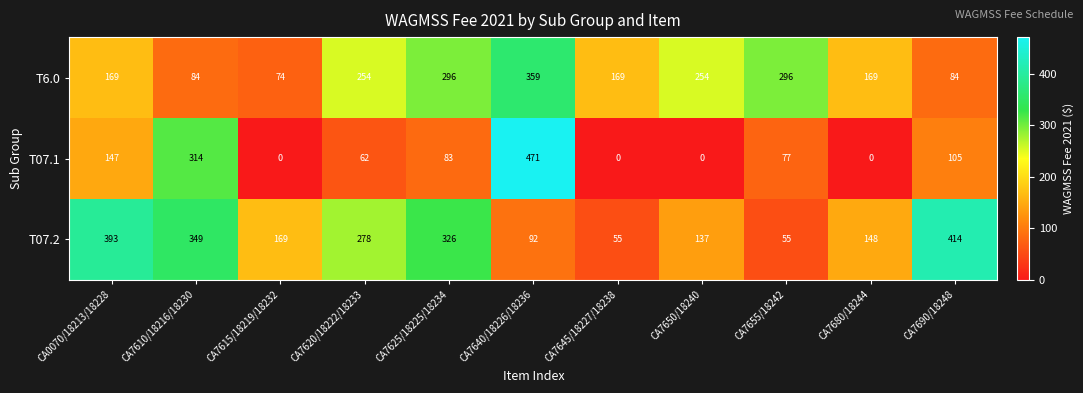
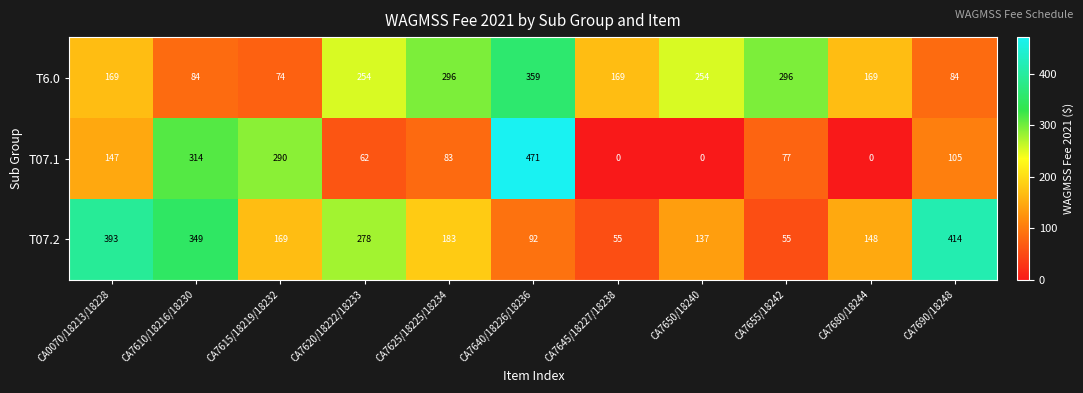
  {
    "T6.0": {
      "CA0070/18213/18228": 169,
      "CA7610/18216/18230": 84,
      "CA7615/18219/18232": 74,
      "CA7620/18222/18233": 254,
      "CA7625/18225/18234": 296,
      "CA7640/18226/18236": 359,
      "CA7645/18227/18238": 169,
      "CA7650/18240": 254,
      "CA7655/18242": 296,
      "CA7680/18244": 169,
      "CA7690/18248": 84
    },
    "T07.1": {
      "CA0070/18213/18228": 147,
      "CA7610/18216/18230": 314,
-     "CA7615/18219/18232": 0,
+     "CA7615/18219/18232": 290,
      "CA7620/18222/18233": 62,
      "CA7625/18225/18234": 83,
      "CA7640/18226/18236": 471,
      "CA7645/18227/18238": 0,
      "CA7650/18240": 0,
      "CA7655/18242": 77,
      "CA7680/18244": 0,
      "CA7690/18248": 105
    },
    "T07.2": {
      "CA0070/18213/18228": 393,
      "CA7610/18216/18230": 349,
      "CA7615/18219/18232": 169,
      "CA7620/18222/18233": 278,
-     "CA7625/18225/18234": 326,
+     "CA7625/18225/18234": 183,
      "CA7640/18226/18236": 92,
      "CA7645/18227/18238": 55,
      "CA7650/18240": 137,
      "CA7655/18242": 55,
      "CA7680/18244": 148,
      "CA7690/18248": 414
    }
  }
